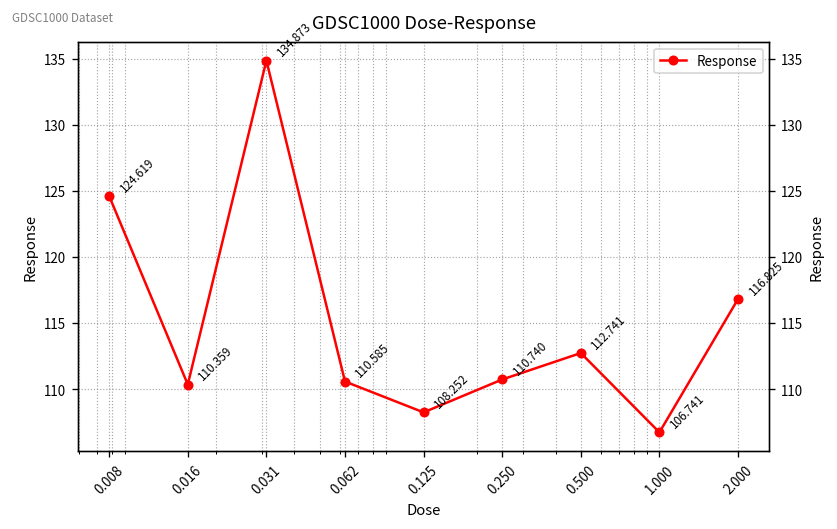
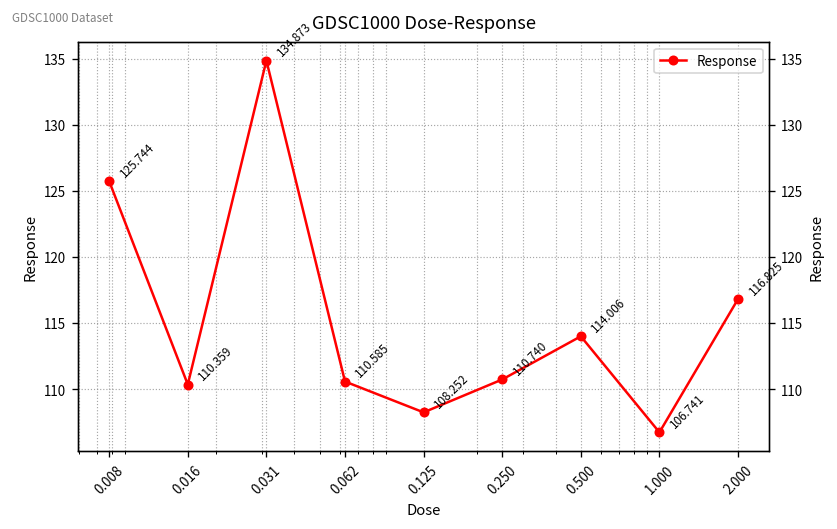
  {
-   "0.008": 124.619,
+   "0.008": 125.744,
    "0.016": 110.359,
    "0.031": 134.873,
    "0.062": 110.585,
    "0.125": 108.252,
    "0.250": 110.740,
-   "0.500": 112.741,
+   "0.500": 114.006,
    "1.000": 106.741,
    "2.000": 116.825
  }
